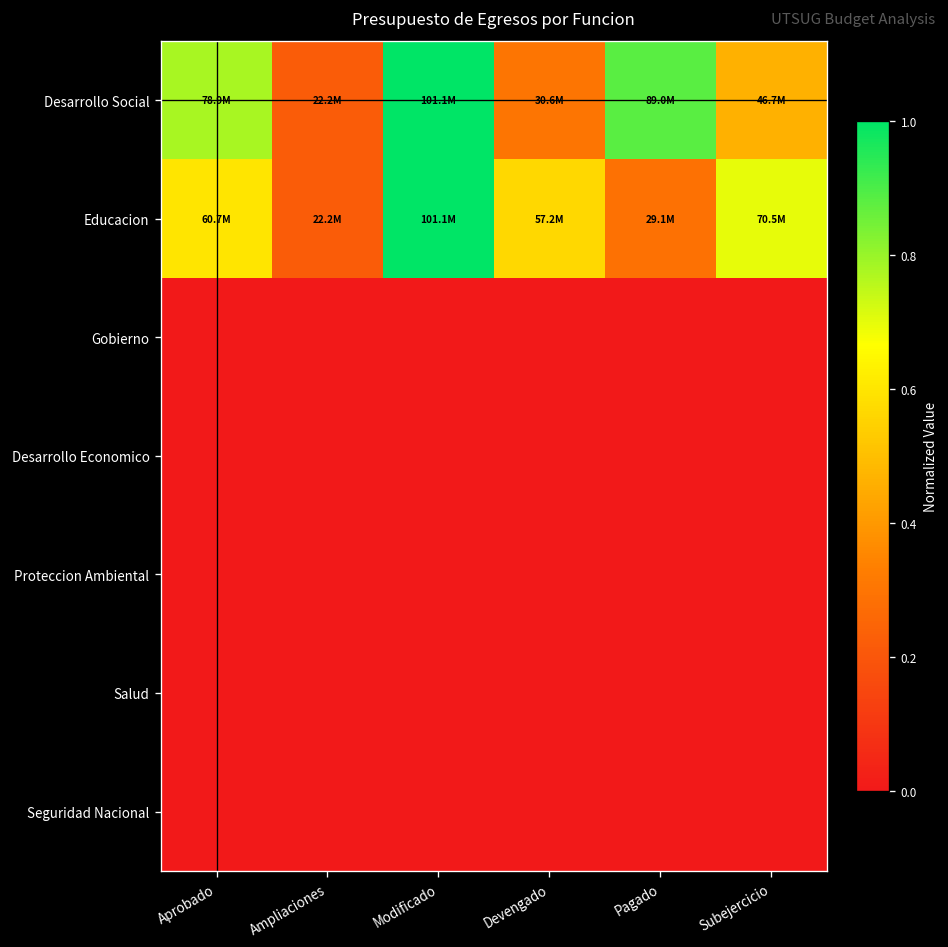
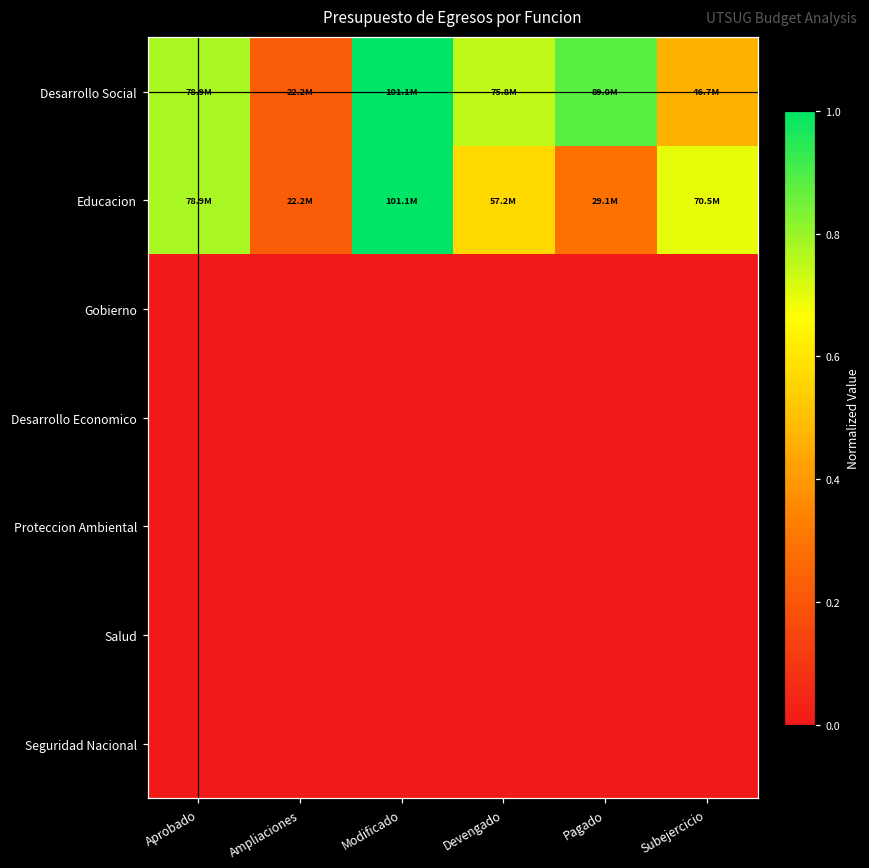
  {
    "Desarrollo Social": {
      "Aprobado": "78.9M",
      "Ampliaciones": "22.2M",
      "Modificado": "101.1M",
-     "Devengado": "30.6M",
+     "Devengado": "75.8M",
      "Pagado": "89.0M",
      "Subejercicio": "46.7M"
    },
    "Educacion": {
-     "Aprobado": "60.7M",
+     "Aprobado": "78.9M",
      "Ampliaciones": "22.2M",
      "Modificado": "101.1M",
      "Devengado": "57.2M",
      "Pagado": "29.1M",
      "Subejercicio": "70.5M"
    }
  }
